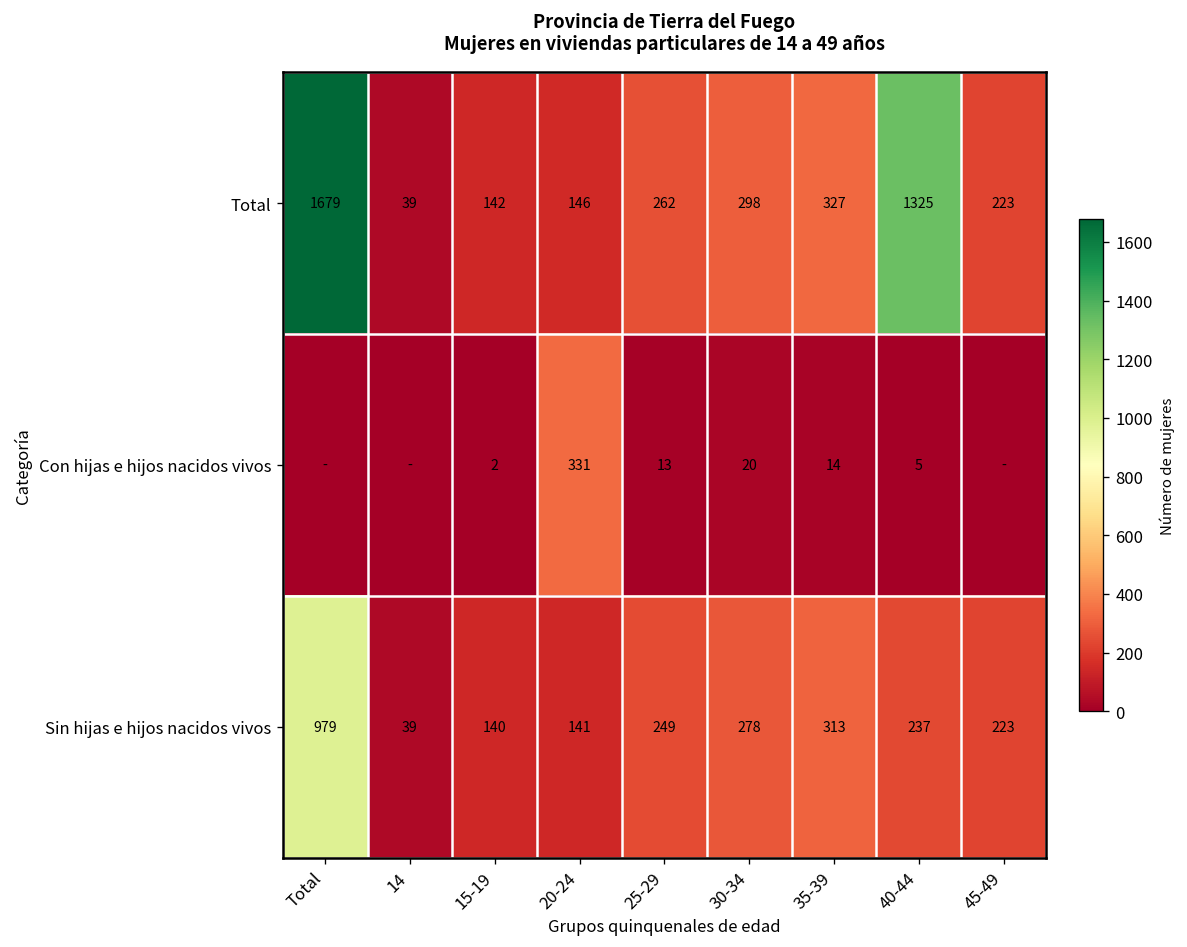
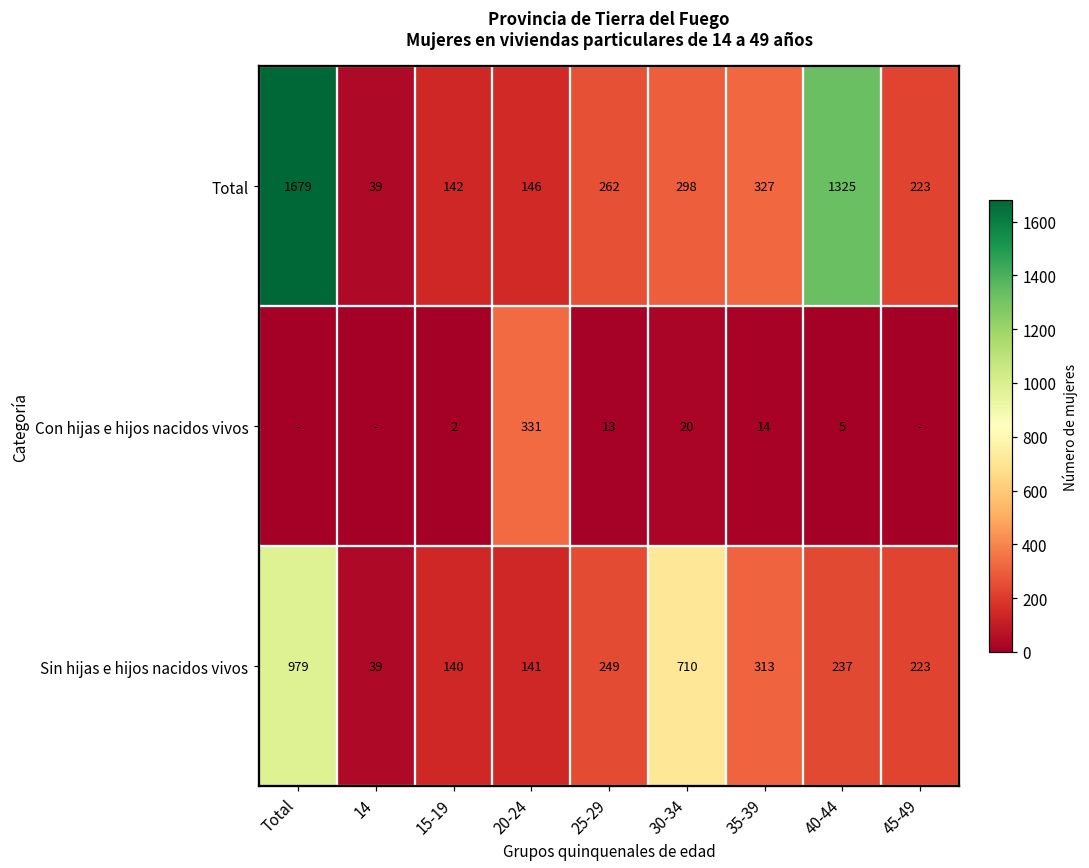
  {
    "Total": {
      "Total": 1679,
      "14": 39,
      "15-19": 142,
      "20-24": 146,
      "25-29": 262,
      "30-34": 298,
      "35-39": 327,
      "40-44": 1325,
      "45-49": 223
    },
    "Con hijas e hijos nacidos vivos": {
      "15-19": 2,
      "20-24": 331,
      "25-29": 13,
      "30-34": 20,
      "35-39": 14,
      "40-44": 5
    },
    "Sin hijas e hijos nacidos vivos": {
      "Total": 979,
      "14": 39,
      "15-19": 140,
      "20-24": 141,
      "25-29": 249,
-     "30-34": 278,
+     "30-34": 710,
      "35-39": 313,
      "40-44": 237,
      "45-49": 223
    }
  }
